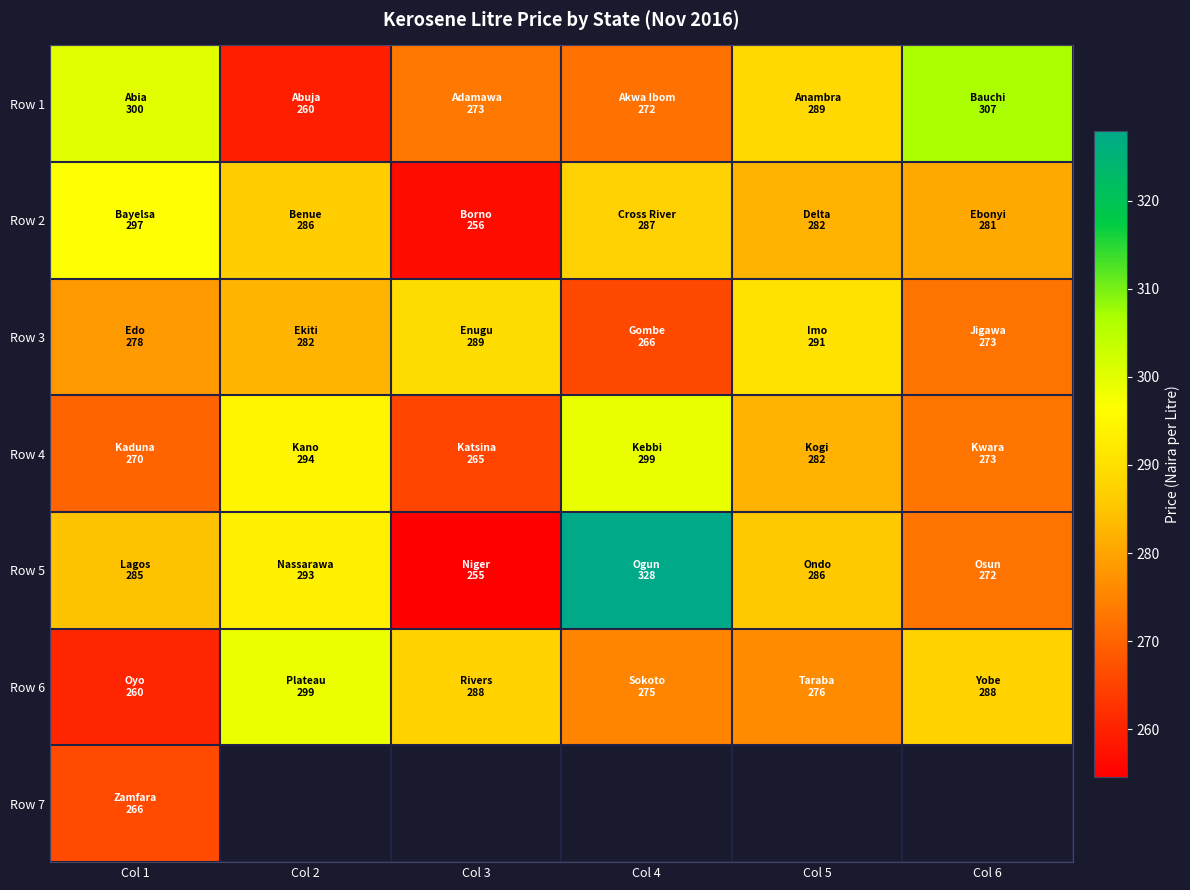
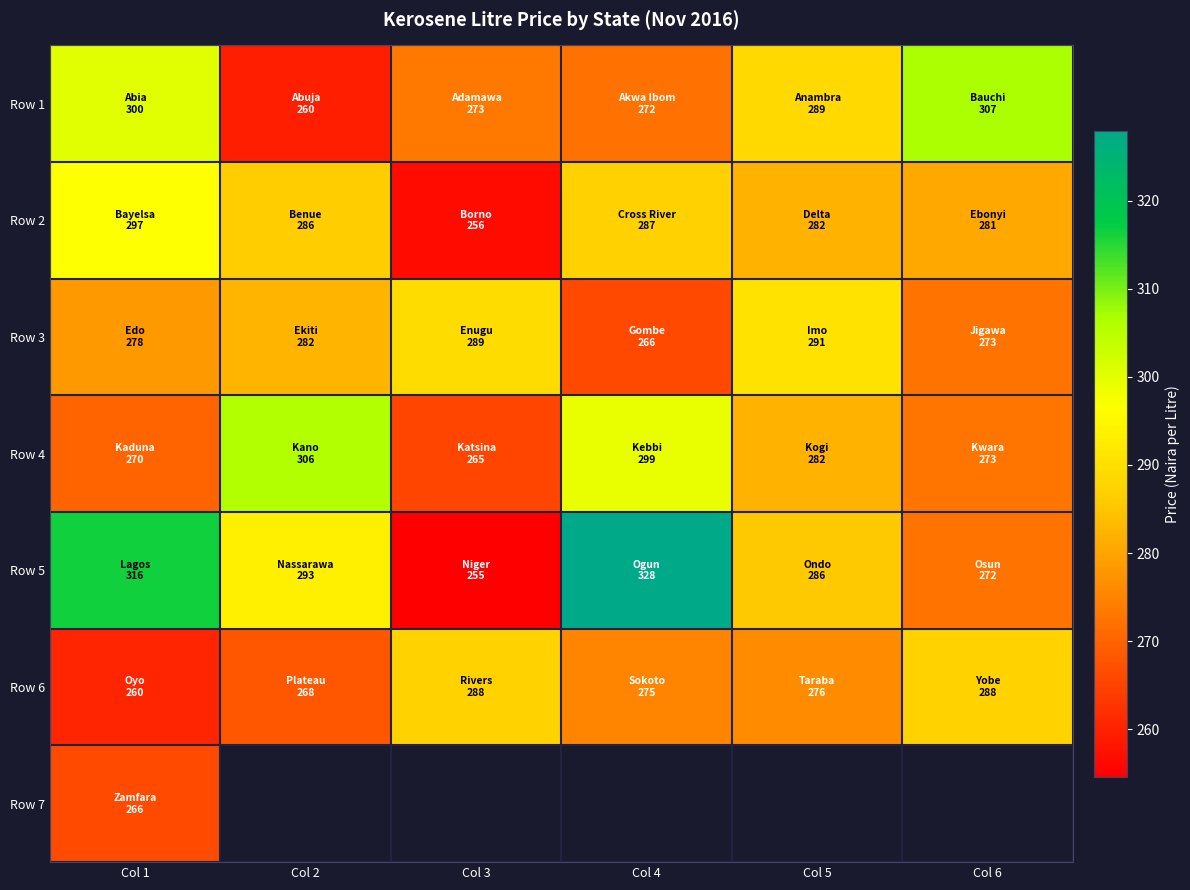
  {
    "Row 1": {
      "Col 1": 300,
      "Col 2": 260,
      "Col 3": 273,
      "Col 4": 272,
      "Col 5": 289,
      "Col 6": 307
    },
    "Row 2": {
      "Col 1": 297,
      "Col 2": 286,
      "Col 3": 256,
      "Col 4": 287,
      "Col 5": 282,
      "Col 6": 281
    },
    "Row 3": {
      "Col 1": 278,
      "Col 2": 282,
      "Col 3": 289,
      "Col 4": 266,
      "Col 5": 291,
      "Col 6": 273
    },
    "Row 4": {
      "Col 1": 270,
-     "Col 2": 294,
+     "Col 2": 306,
      "Col 3": 265,
      "Col 4": 299,
      "Col 5": 282,
      "Col 6": 273
    },
    "Row 5": {
-     "Col 1": 285,
+     "Col 1": 316,
      "Col 2": 293,
      "Col 3": 255,
      "Col 4": 328,
      "Col 5": 286,
      "Col 6": 272
    },
    "Row 6": {
      "Col 1": 260,
-     "Col 2": 299,
+     "Col 2": 268,
      "Col 3": 288,
      "Col 4": 275,
      "Col 5": 276,
      "Col 6": 288
    },
    "Row 7": {
      "Col 1": 266
    }
  }
